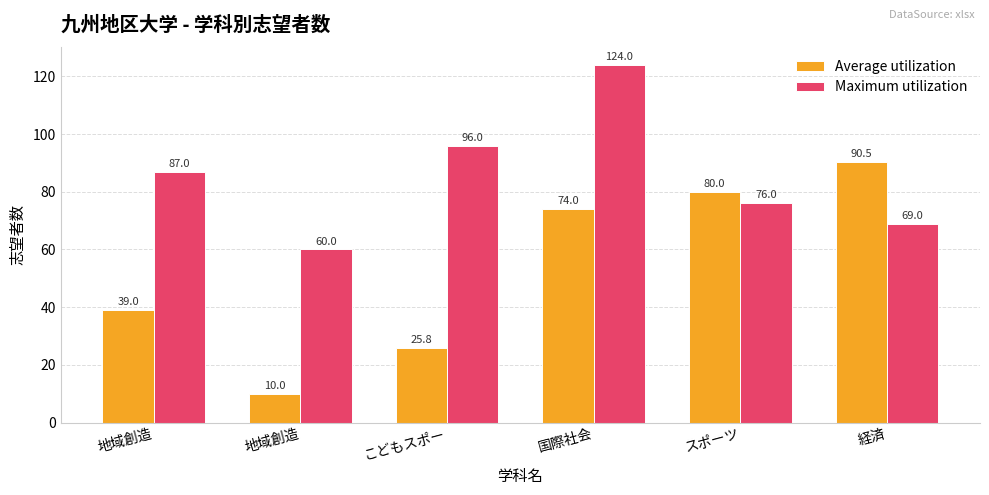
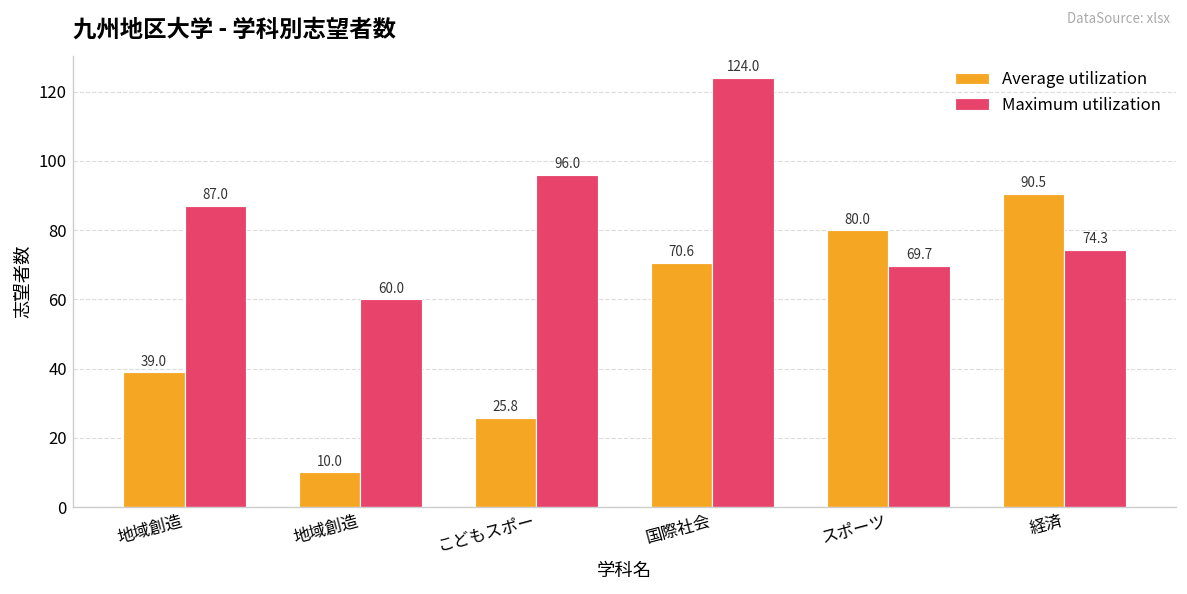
  {
    "Average utilization": {
      "こどもスポー": 25.8,
-     "国際社会": 74.0,
+     "国際社会": 70.6,
      "スポーツ": 80.0,
      "経済": 90.5
    },
    "Maximum utilization": {
      "こどもスポー": 96.0,
      "国際社会": 124.0,
-     "スポーツ": 76.0,
-     "経済": 69.0
+     "スポーツ": 69.7,
+     "経済": 74.3
    }
  }
